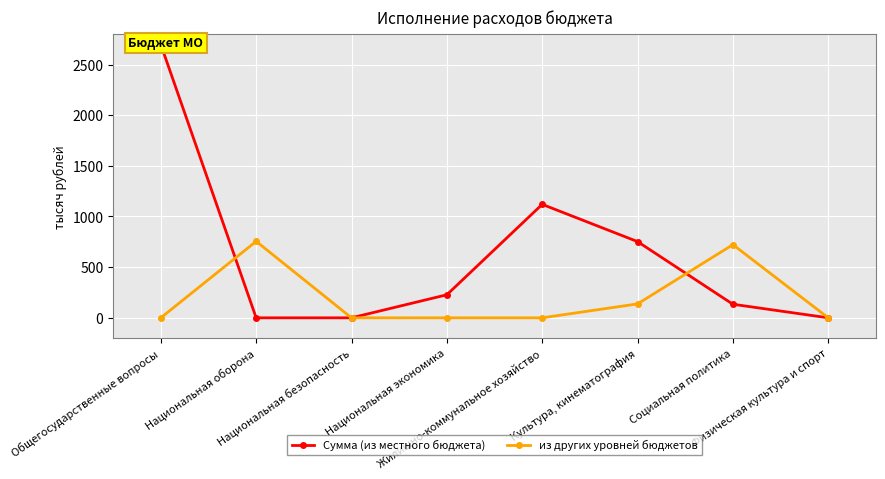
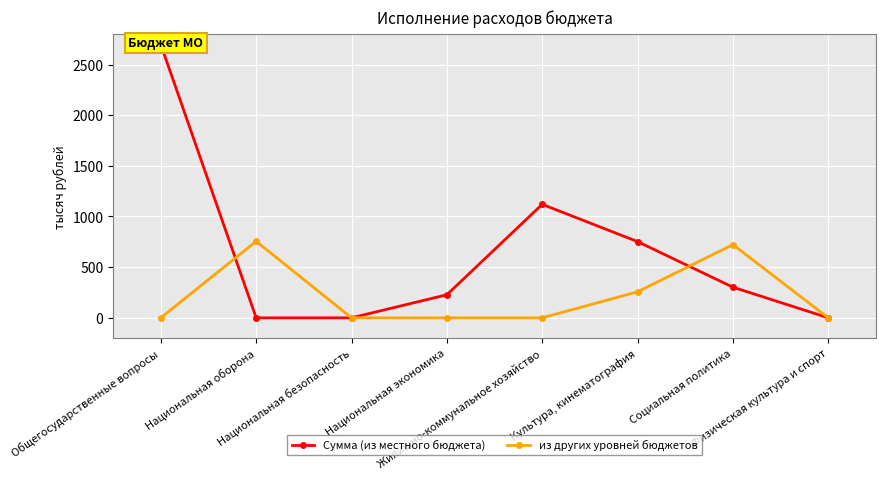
  {
    "Сумма (из местного бюджета)": {
      "Национальная оборона": 0,
      "Национальная экономика": 230,
      "Жилищно-коммунальное хозяйство": 1120,
      "Культура, кинематография": 750,
-     "Социальная политика": 130
+     "Социальная политика": 300
    },
    "из других уровней бюджетов": {
      "Общегосударственные вопросы": 0,
      "Национальная оборона": 750,
      "Национальная экономика": 0,
      "Жилищно-коммунальное хозяйство": 0,
-     "Культура, кинематография": 140,
+     "Культура, кинематография": 260,
      "Социальная политика": 720
    }
  }
